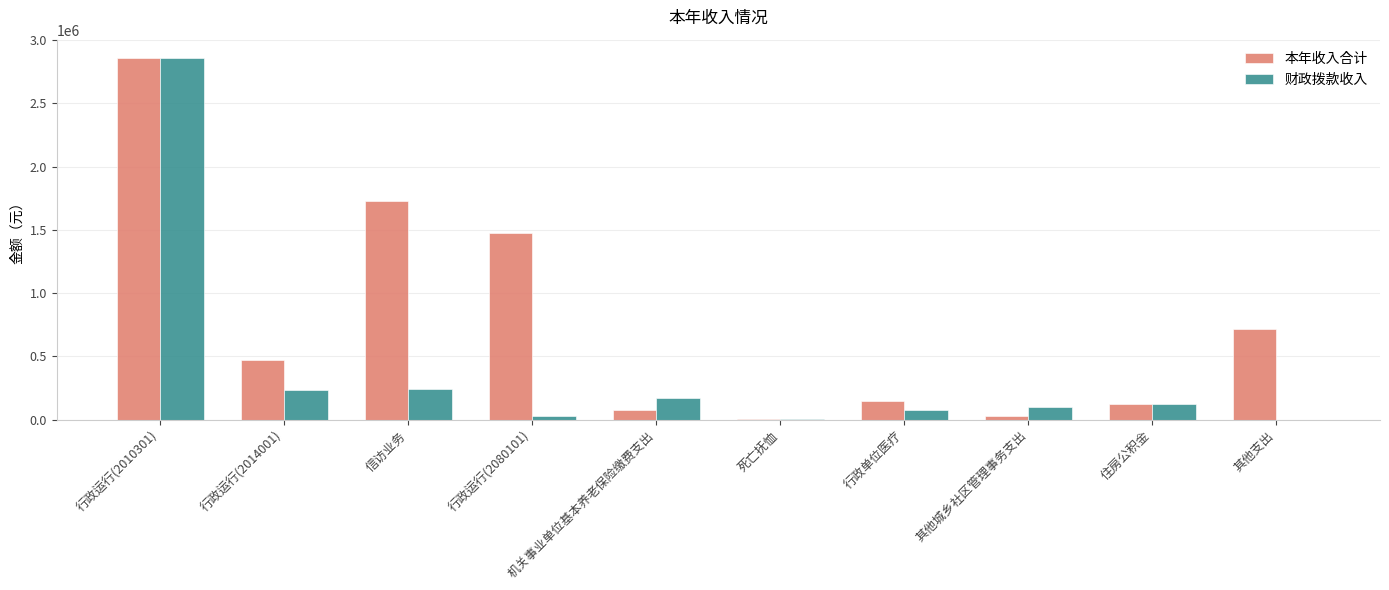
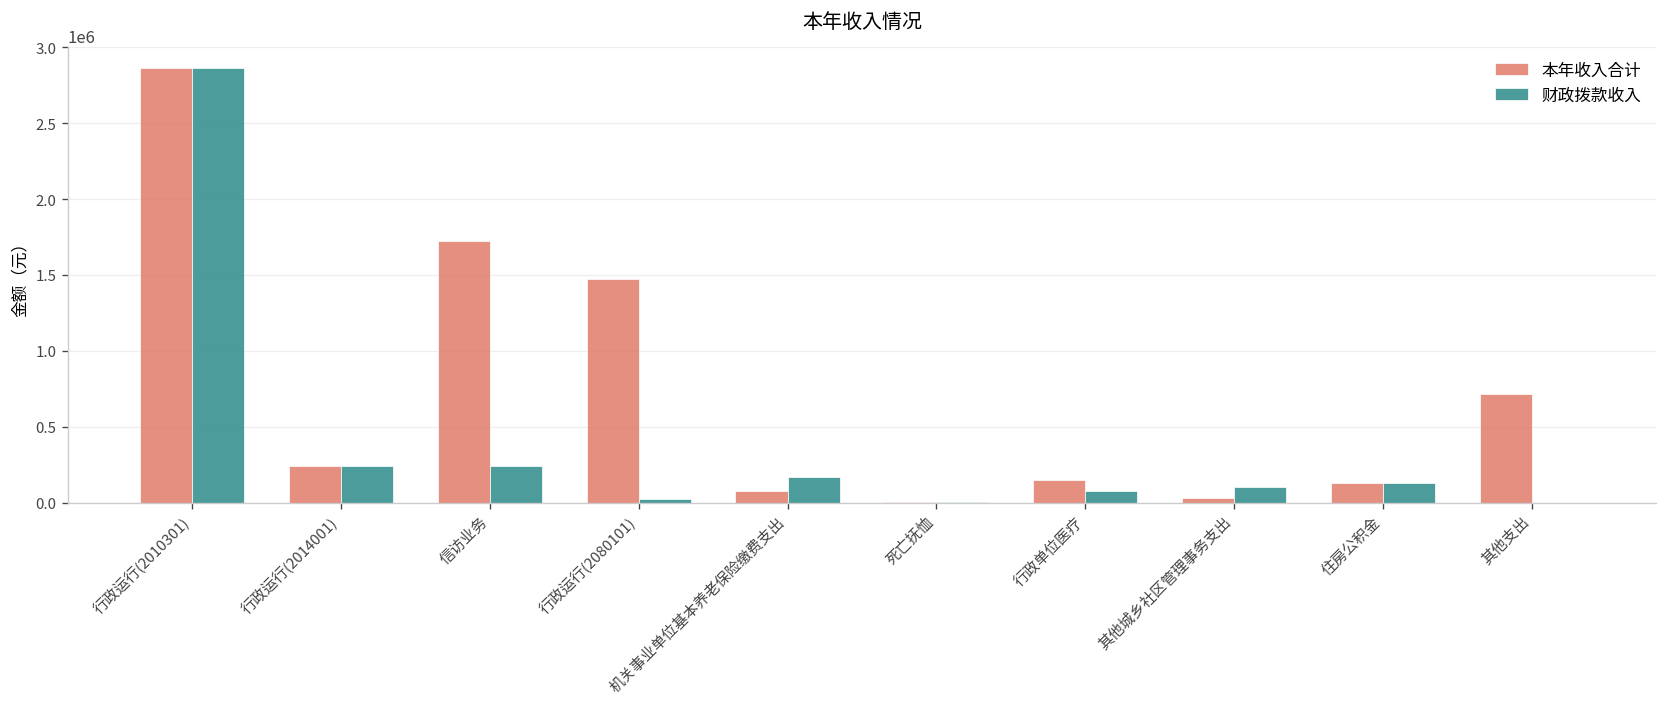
  {
    "本年收入合计": {
      "行政运行(2010301)": 2860000,
-     "行政运行(2014001)": 470000,
+     "行政运行(2014001)": 240000,
      "信访业务": 1730000,
      "行政运行(2080101)": 1480000,
      "机关事业单位基本养老保险缴费支出": 70000,
      "行政单位医疗": 150000,
      "其他城乡社区管理事务支出": 30000,
      "住房公积金": 130000,
      "其他支出": 710000
    },
    "财政拨款收入": {
      "行政运行(2010301)": 2860000,
      "行政运行(2014001)": 240000,
      "信访业务": 240000,
      "行政运行(2080101)": 30000,
      "机关事业单位基本养老保险缴费支出": 170000,
      "行政单位医疗": 70000,
      "其他城乡社区管理事务支出": 100000,
      "住房公积金": 130000,
      "其他支出": 0
    }
  }
